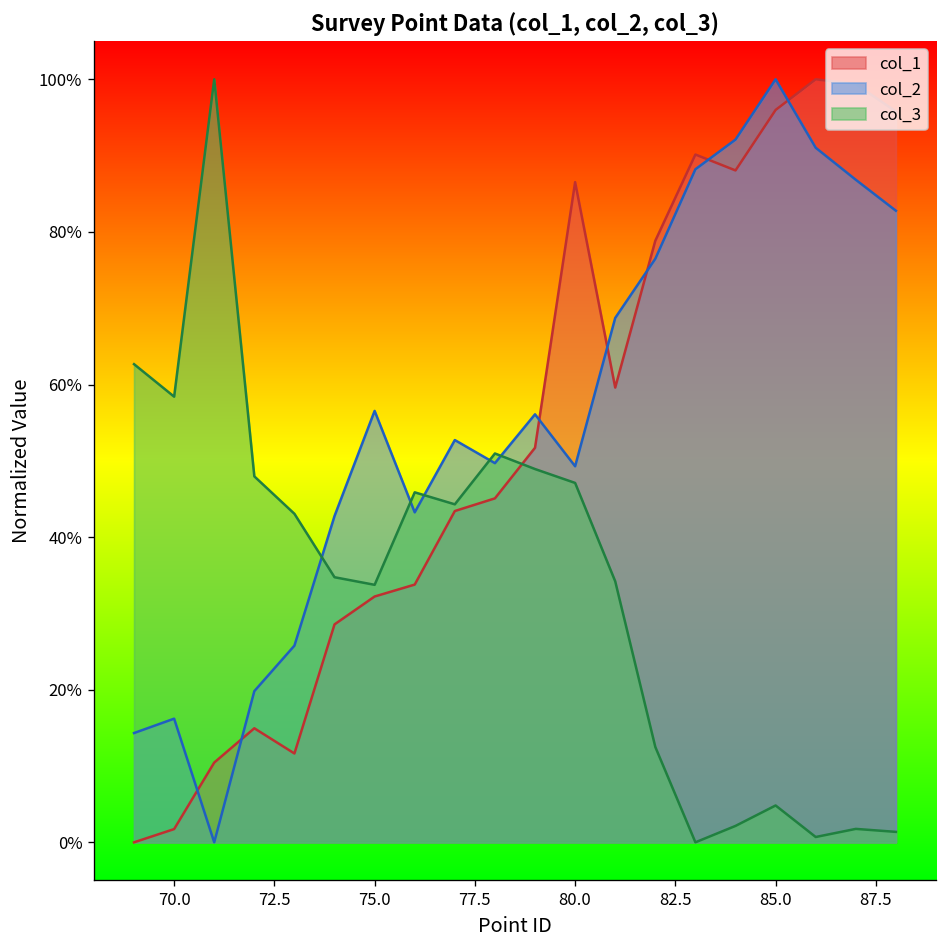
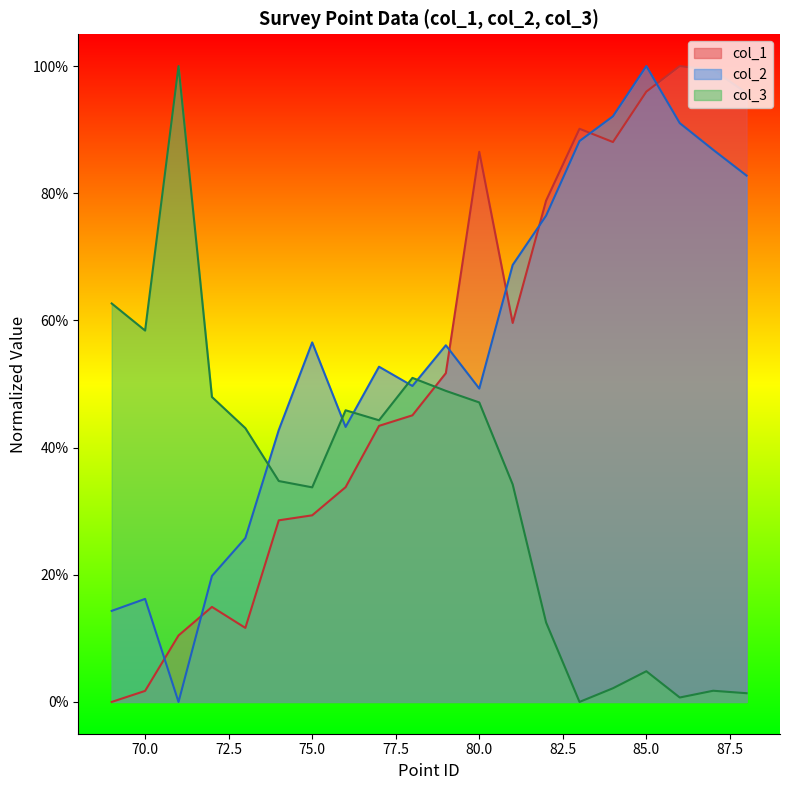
  {
    "col_1": {
      "70.0": "2%",
-     "75.0": "32%",
+     "75.0": "29%",
      "80.0": "87%",
      "85.0": "96%"
    },
    "col_2": {
      "70.0": "16%",
      "75.0": "57%",
      "80.0": "49%",
      "85.0": "100%"
    },
    "col_3": {
      "70.0": "58%",
      "75.0": "34%",
      "80.0": "47%",
      "85.0": "5%"
    }
  }
